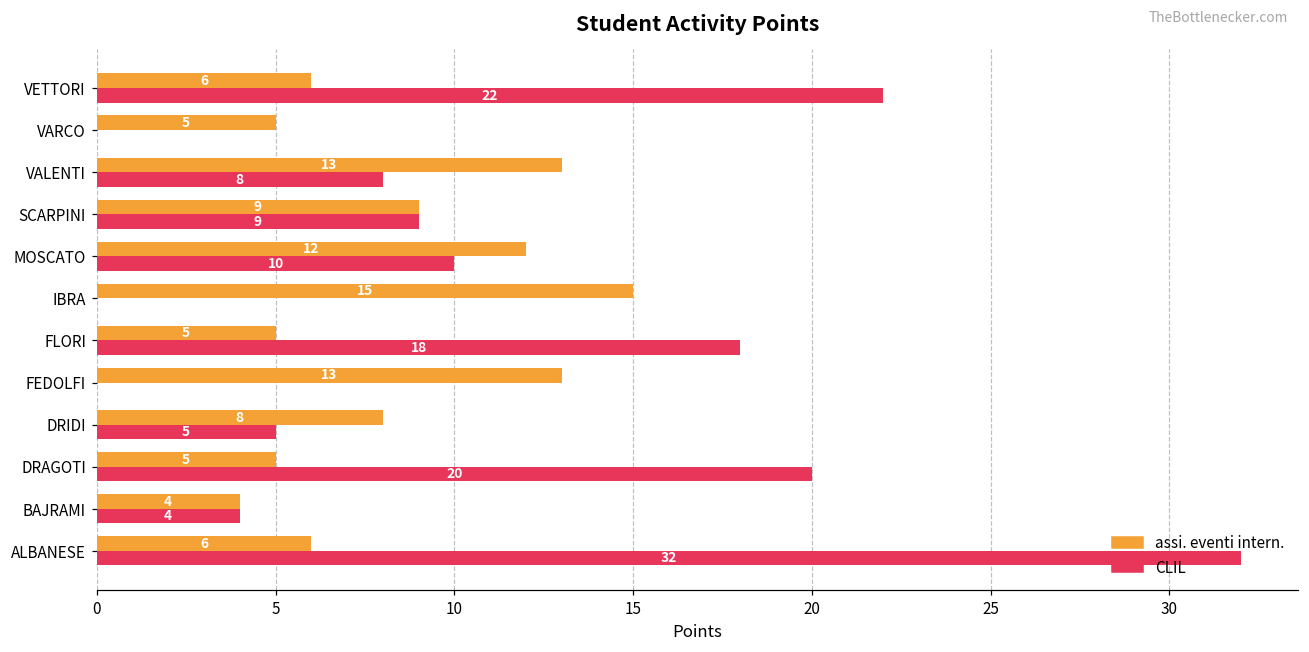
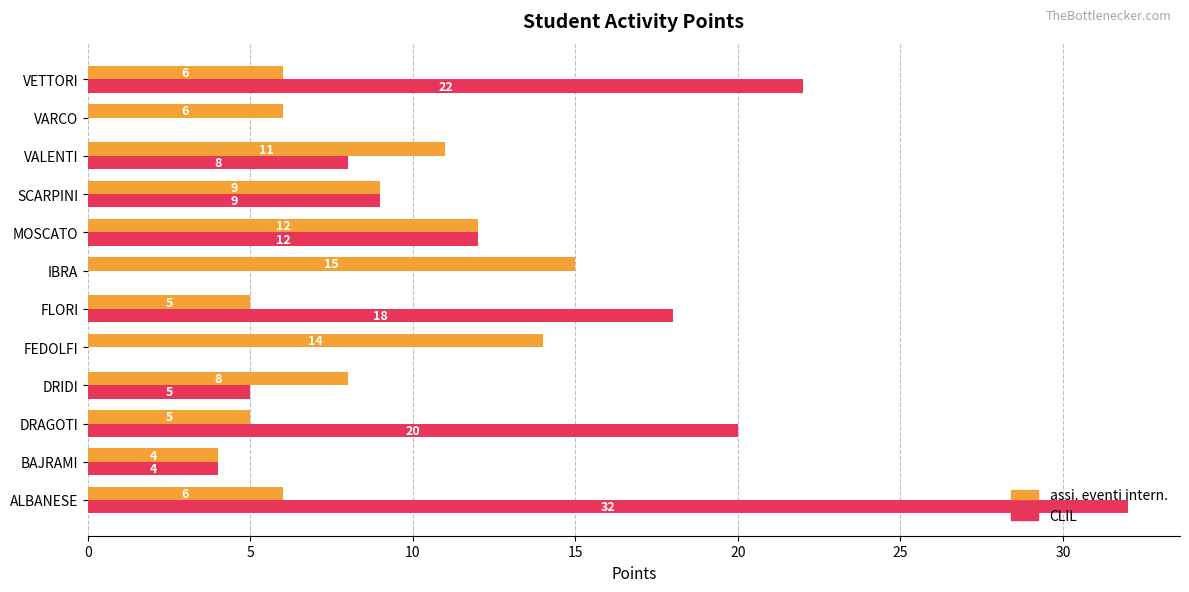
  {
    "assi. eventi intern.": {
      "VETTORI": 6,
-     "VARCO": 5,
-     "VALENTI": 13,
+     "VARCO": 6,
+     "VALENTI": 11,
      "SCARPINI": 9,
      "MOSCATO": 12,
      "IBRA": 15,
      "FLORI": 5,
-     "FEDOLFI": 13,
+     "FEDOLFI": 14,
      "DRIDI": 8,
      "DRAGOTI": 5,
      "BAJRAMI": 4,
      "ALBANESE": 6
    },
    "CLIL": {
      "VETTORI": 22,
      "VALENTI": 8,
      "SCARPINI": 9,
-     "MOSCATO": 10,
+     "MOSCATO": 12,
      "FLORI": 18,
      "DRIDI": 5,
      "DRAGOTI": 20,
      "BAJRAMI": 4,
      "ALBANESE": 32
    }
  }
